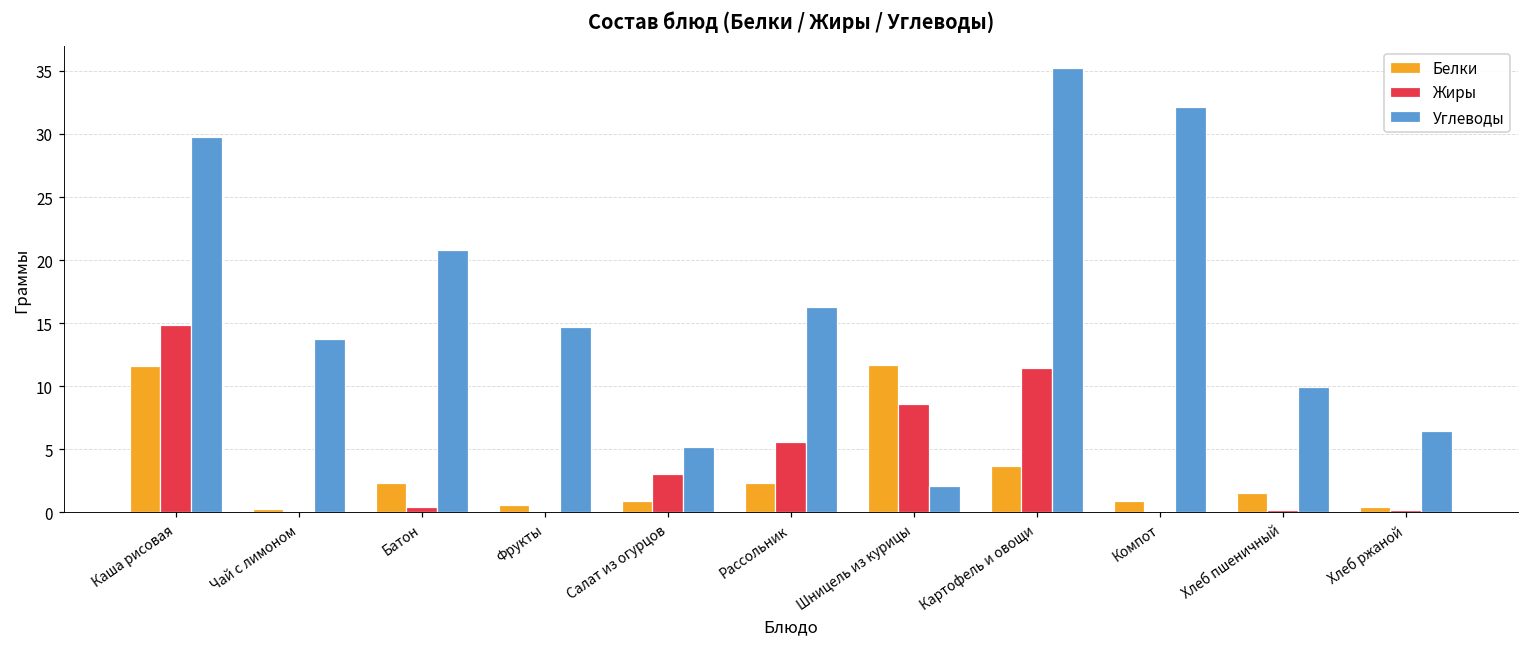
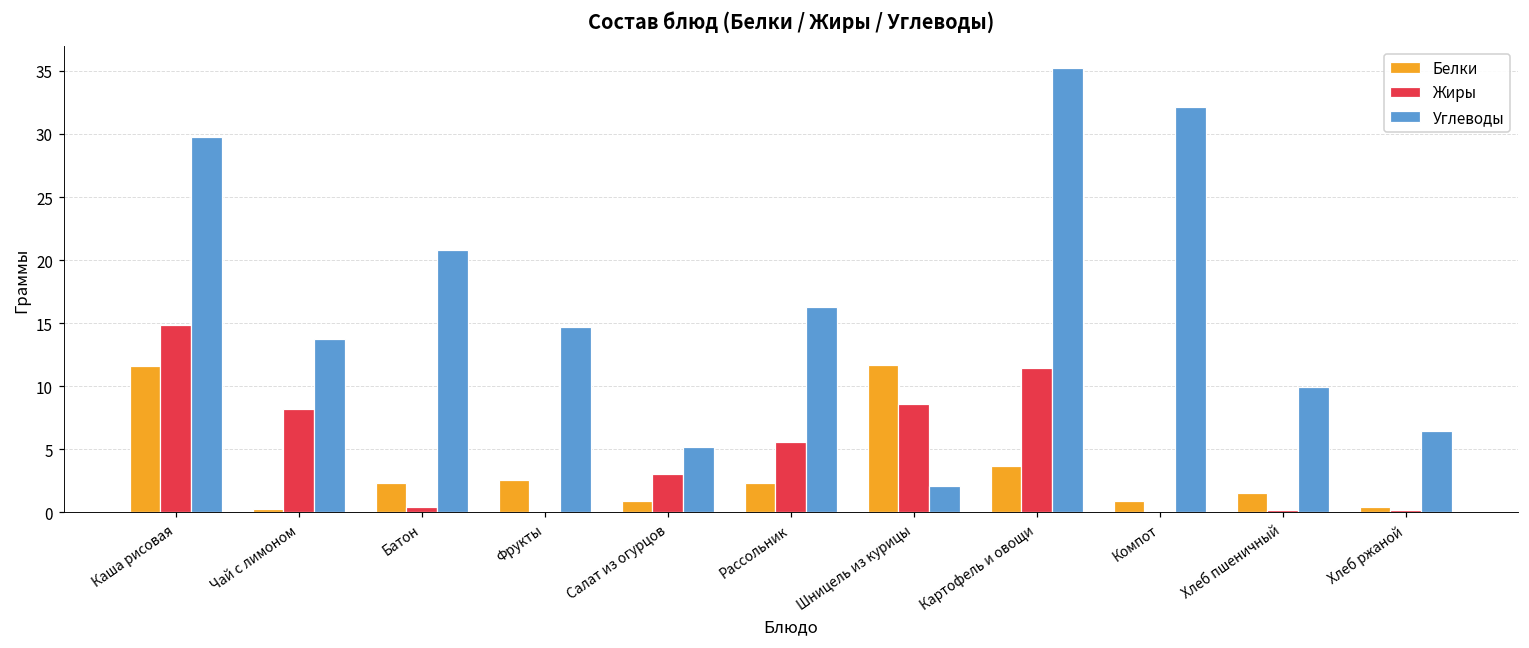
  {
    "Белки": {
      "Каша рисовая": 11.6,
      "Чай с лимоном": 0.2,
      "Батон": 2.3,
-     "Фрукты": 0.6,
+     "Фрукты": 2.6,
      "Салат из огурцов": 0.9,
      "Рассольник": 2.3,
      "Шницель из курицы": 11.6,
      "Картофель и овощи": 3.7,
      "Компот": 0.9,
      "Хлеб пшеничный": 1.5,
      "Хлеб ржаной": 0.4
    },
    "Жиры": {
      "Каша рисовая": 14.8,
-     "Чай с лимоном": 0.0,
+     "Чай с лимоном": 8.2,
      "Батон": 0.4,
      "Фрукты": 0.0,
      "Салат из огурцов": 3.0,
      "Рассольник": 5.6,
      "Шницель из курицы": 8.6,
      "Картофель и овощи": 11.4,
      "Компот": 0.0
    },
    "Углеводы": {
      "Каша рисовая": 29.7,
      "Чай с лимоном": 13.8,
      "Батон": 20.8,
      "Фрукты": 14.7,
      "Салат из огурцов": 5.1,
      "Рассольник": 16.3,
      "Шницель из курицы": 2.1,
      "Картофель и овощи": 35.2,
      "Компот": 32.1,
      "Хлеб пшеничный": 9.9,
      "Хлеб ржаной": 6.4
    }
  }
